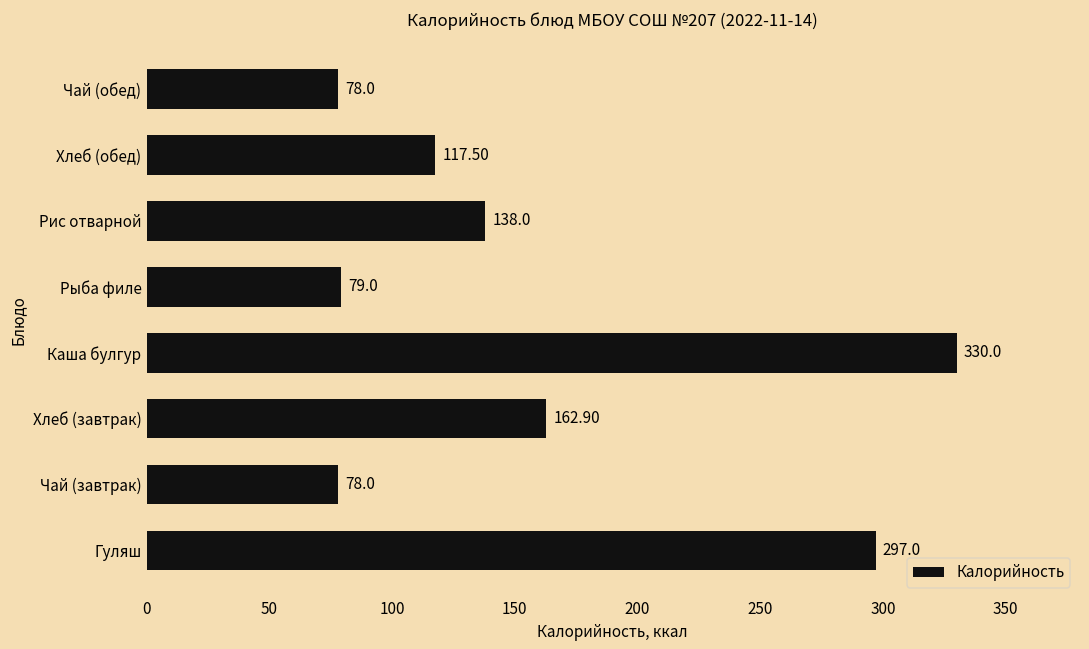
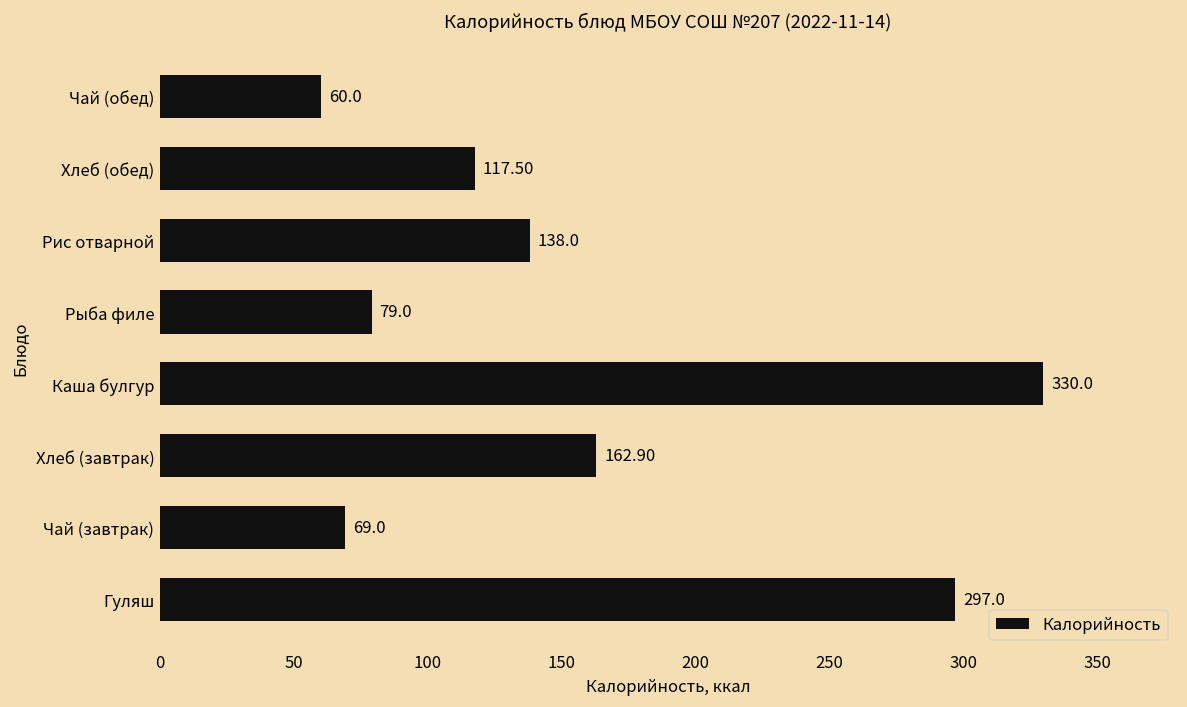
  {
-   "Чай (обед)": 78.0,
+   "Чай (обед)": 60.0,
    "Хлеб (обед)": 117.50,
    "Рис отварной": 138.0,
    "Рыба филе": 79.0,
    "Каша булгур": 330.0,
    "Хлеб (завтрак)": 162.90,
-   "Чай (завтрак)": 78.0,
+   "Чай (завтрак)": 69.0,
    "Гуляш": 297.0
  }
